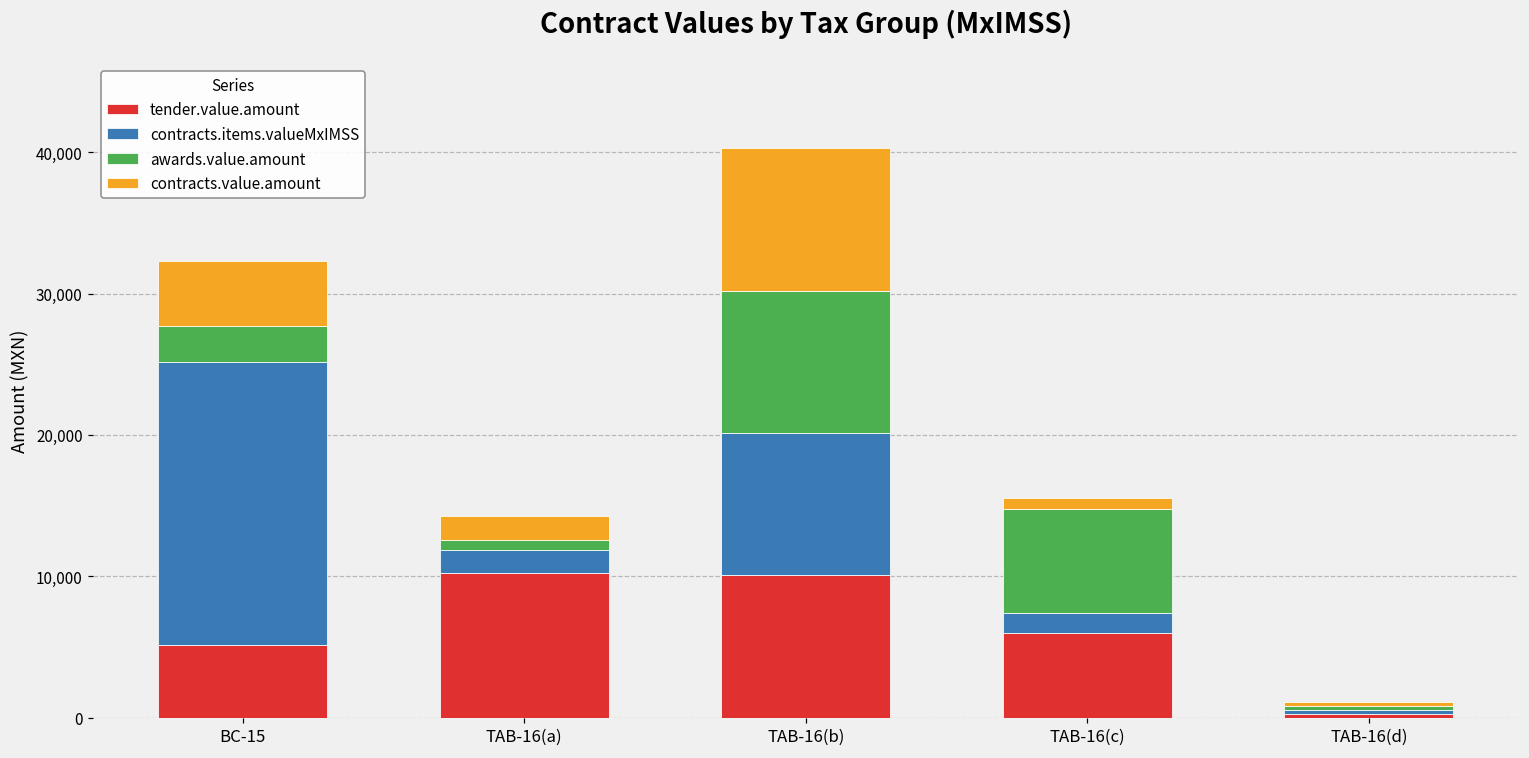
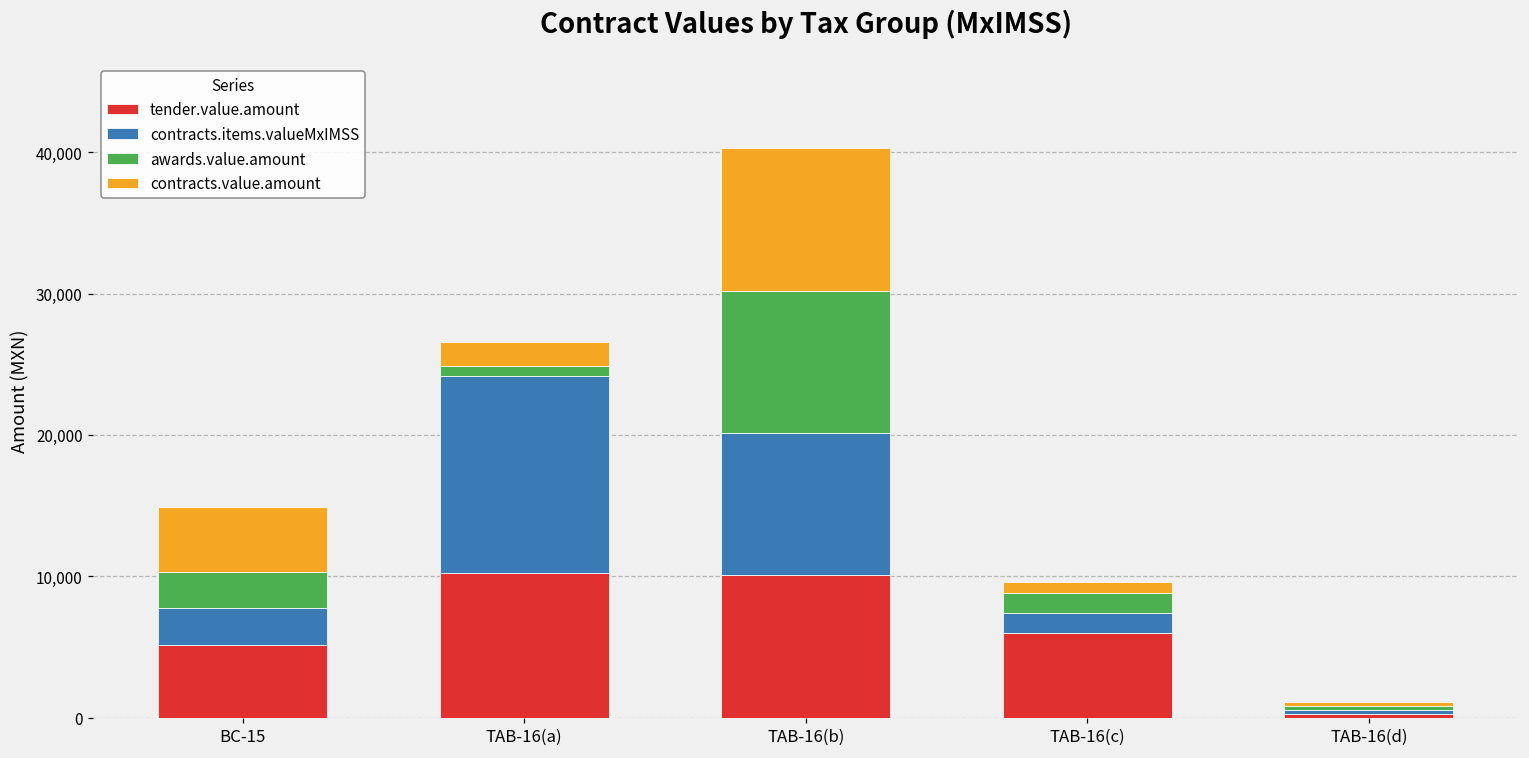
  {
    "tender.value.amount": {
      "BC-15": "5,200",
      "TAB-16(a)": "10,200",
      "TAB-16(b)": "10,100",
      "TAB-16(c)": "6,000",
      "TAB-16(d)": "300"
    },
    "contracts.items.valueMxIMSS": {
-     "BC-15": "20,000",
-     "TAB-16(a)": "1,700",
+     "BC-15": "2,600",
+     "TAB-16(a)": "14,000",
      "TAB-16(b)": "10,100",
      "TAB-16(c)": "1,400",
      "TAB-16(d)": "300"
    },
    "awards.value.amount": {
      "BC-15": "2,600",
      "TAB-16(a)": "700",
      "TAB-16(b)": "10,100",
-     "TAB-16(c)": "7,300",
+     "TAB-16(c)": "1,400",
      "TAB-16(d)": "300"
    },
    "contracts.value.amount": {
      "BC-15": "4,600",
      "TAB-16(a)": "1,700",
      "TAB-16(b)": "10,100",
      "TAB-16(c)": "800",
      "TAB-16(d)": "300"
    }
  }
